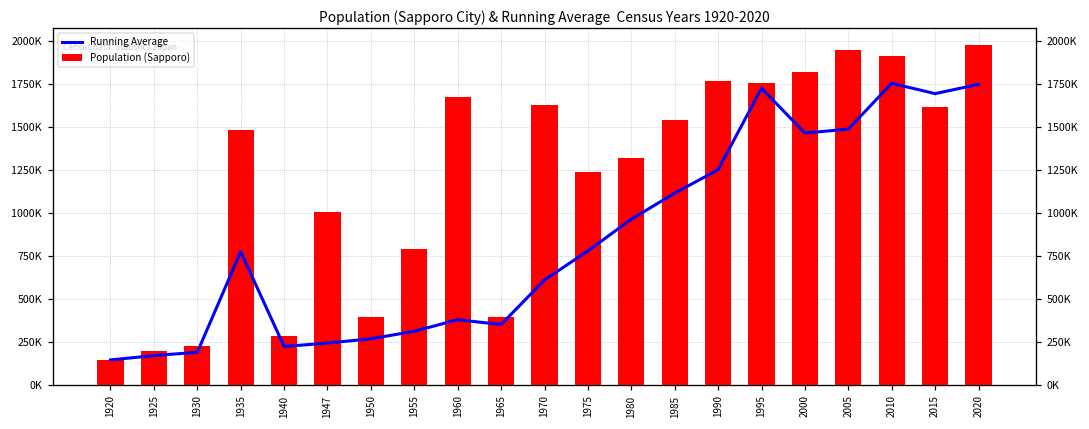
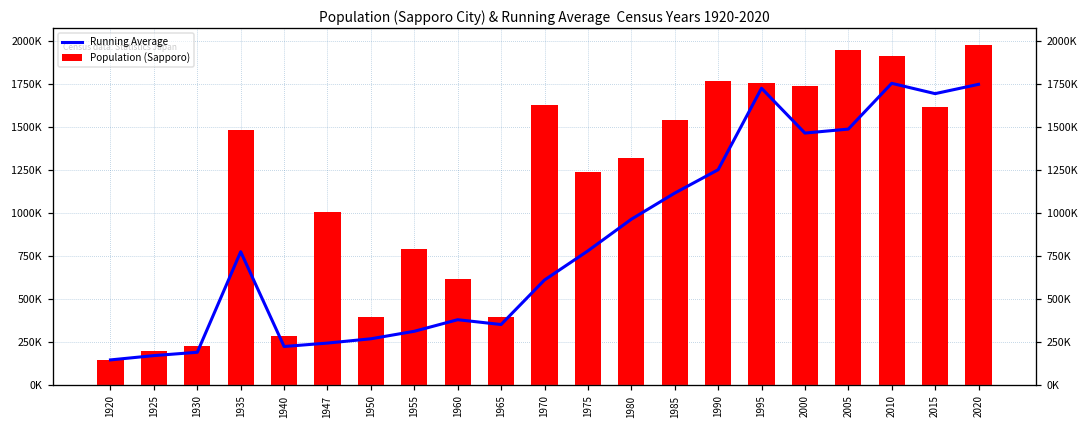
  {
    "Running Average": {
      "1920": 140000,
      "1925": 170000,
      "1930": 190000,
      "1935": 770000,
      "1940": 220000,
      "1947": 240000,
      "1950": 270000,
      "1955": 310000,
      "1960": 380000,
      "1965": 350000,
      "1970": 610000,
      "1975": 780000,
      "1980": 960000,
      "1985": 1120000,
      "1990": 1250000,
      "1995": 1730000,
      "2000": 1460000,
      "2005": 1490000,
      "2010": 1750000,
      "2015": 1690000,
      "2020": 1750000
    },
    "Population (Sapporo)": {
      "1920": 140000,
      "1925": 190000,
      "1930": 230000,
      "1935": 1480000,
      "1940": 280000,
      "1947": 1000000,
      "1950": 390000,
      "1955": 790000,
-     "1960": 1670000,
+     "1960": 620000,
      "1965": 390000,
      "1970": 1630000,
      "1975": 1240000,
      "1980": 1320000,
      "1985": 1540000,
      "1990": 1770000,
      "1995": 1760000,
-     "2000": 1820000,
+     "2000": 1740000,
      "2005": 1950000,
      "2010": 1910000,
      "2015": 1620000,
      "2020": 1980000
    }
  }
